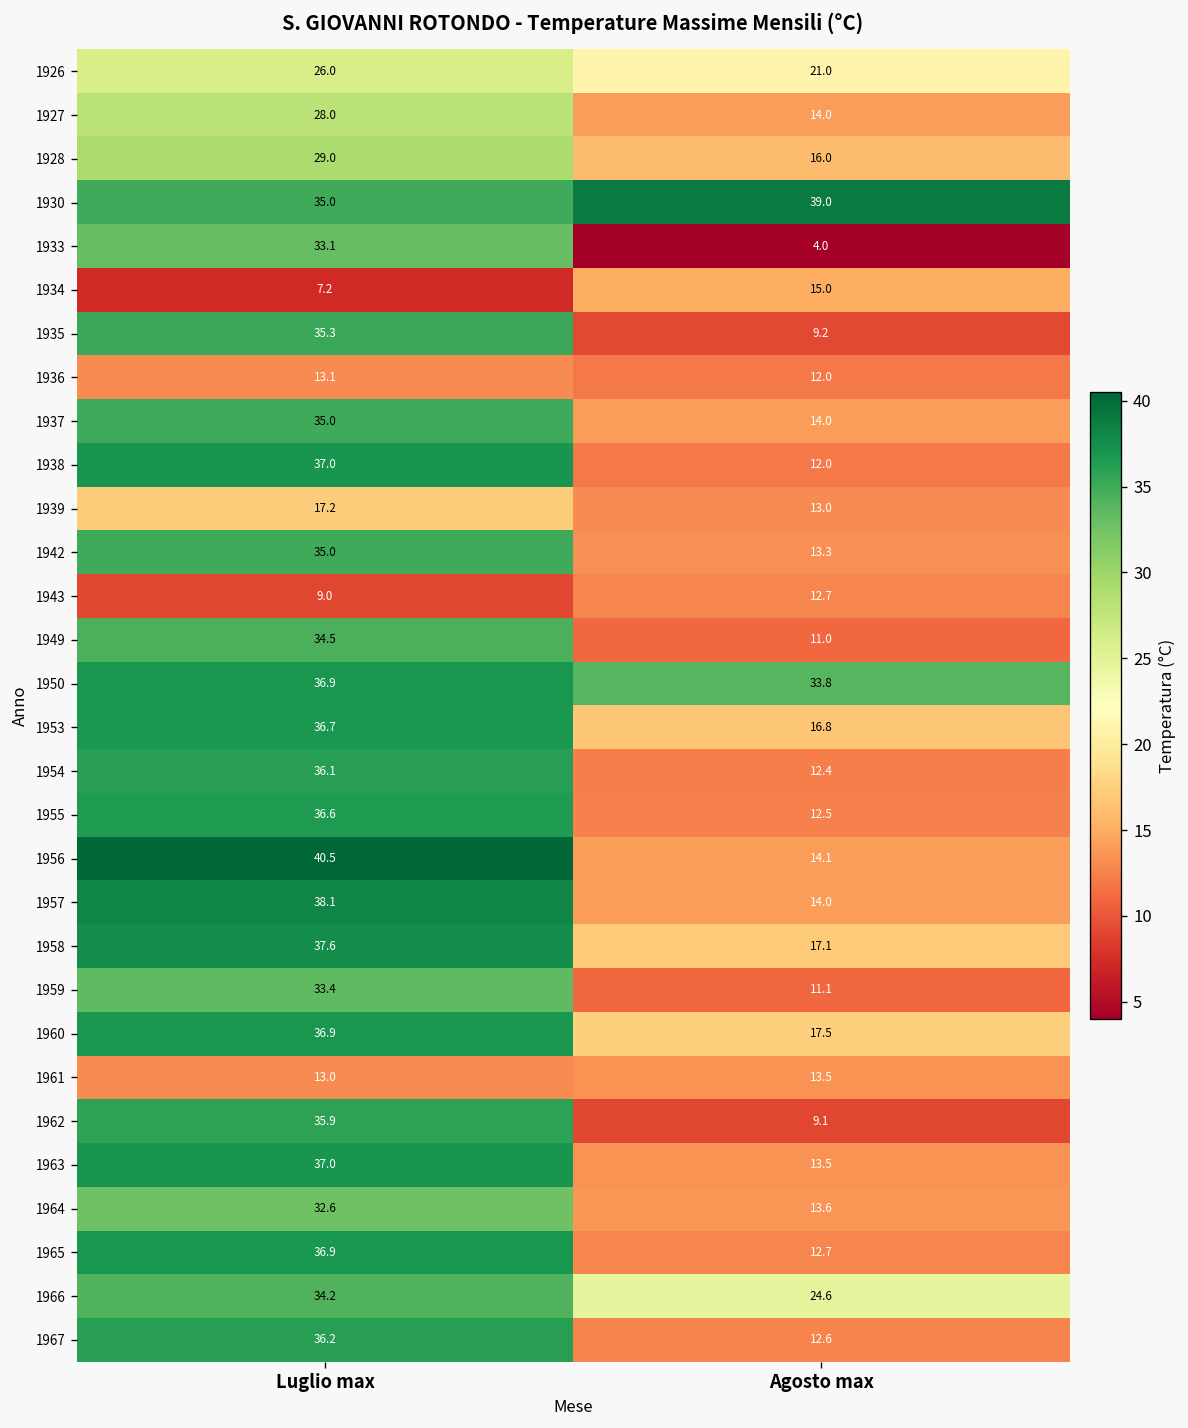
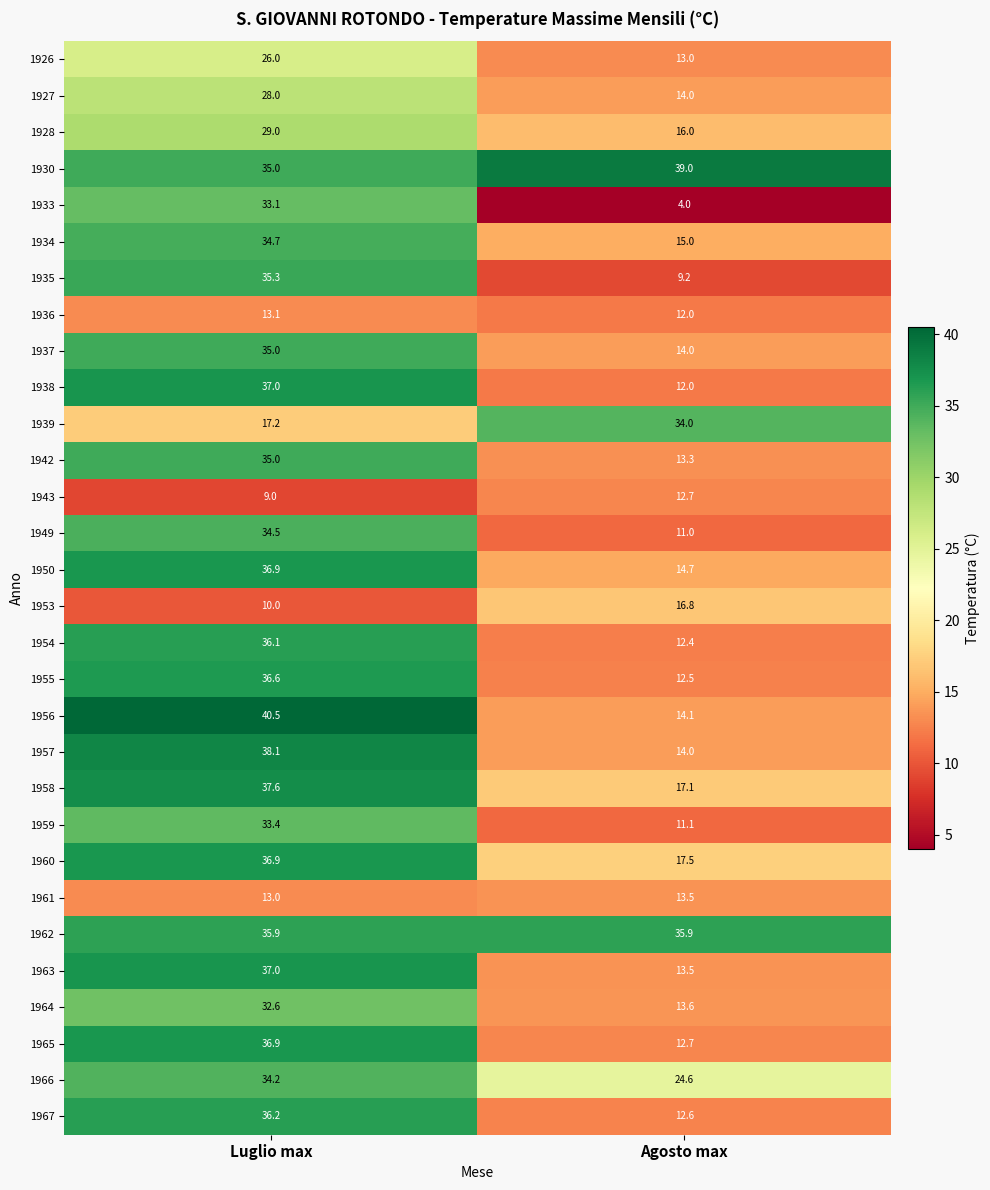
  {
    "1926": {
      "Luglio max": 26.0,
-     "Agosto max": 21.0
+     "Agosto max": 13.0
    },
    "1927": {
      "Luglio max": 28.0,
      "Agosto max": 14.0
    },
    "1928": {
      "Luglio max": 29.0,
      "Agosto max": 16.0
    },
    "1930": {
      "Luglio max": 35.0,
      "Agosto max": 39.0
    },
    "1933": {
      "Luglio max": 33.1,
      "Agosto max": 4.0
    },
    "1934": {
-     "Luglio max": 7.2,
+     "Luglio max": 34.7,
      "Agosto max": 15.0
    },
    "1935": {
      "Luglio max": 35.3,
      "Agosto max": 9.2
    },
    "1936": {
      "Luglio max": 13.1,
      "Agosto max": 12.0
    },
    "1937": {
      "Luglio max": 35.0,
      "Agosto max": 14.0
    },
    "1938": {
      "Luglio max": 37.0,
      "Agosto max": 12.0
    },
    "1939": {
      "Luglio max": 17.2,
-     "Agosto max": 13.0
+     "Agosto max": 34.0
    },
    "1942": {
      "Luglio max": 35.0,
      "Agosto max": 13.3
    },
    "1943": {
      "Luglio max": 9.0,
      "Agosto max": 12.7
    },
    "1949": {
      "Luglio max": 34.5,
      "Agosto max": 11.0
    },
    "1950": {
      "Luglio max": 36.9,
-     "Agosto max": 33.8
+     "Agosto max": 14.7
    },
    "1953": {
-     "Luglio max": 36.7,
+     "Luglio max": 10.0,
      "Agosto max": 16.8
    },
    "1954": {
      "Luglio max": 36.1,
      "Agosto max": 12.4
    },
    "1955": {
      "Luglio max": 36.6,
      "Agosto max": 12.5
    },
    "1956": {
      "Luglio max": 40.5,
      "Agosto max": 14.1
    },
    "1957": {
      "Luglio max": 38.1,
      "Agosto max": 14.0
    },
    "1958": {
      "Luglio max": 37.6,
      "Agosto max": 17.1
    },
    "1959": {
      "Luglio max": 33.4,
      "Agosto max": 11.1
    },
    "1960": {
      "Luglio max": 36.9,
      "Agosto max": 17.5
    },
    "1961": {
      "Luglio max": 13.0,
      "Agosto max": 13.5
    },
    "1962": {
      "Luglio max": 35.9,
-     "Agosto max": 9.1
+     "Agosto max": 35.9
    },
    "1963": {
      "Luglio max": 37.0,
      "Agosto max": 13.5
    },
    "1964": {
      "Luglio max": 32.6,
      "Agosto max": 13.6
    },
    "1965": {
      "Luglio max": 36.9,
      "Agosto max": 12.7
    },
    "1966": {
      "Luglio max": 34.2,
      "Agosto max": 24.6
    },
    "1967": {
      "Luglio max": 36.2,
      "Agosto max": 12.6
    }
  }
